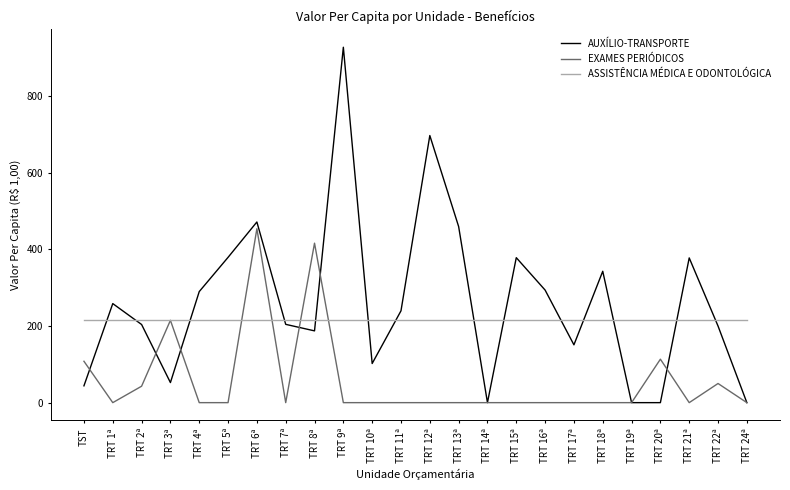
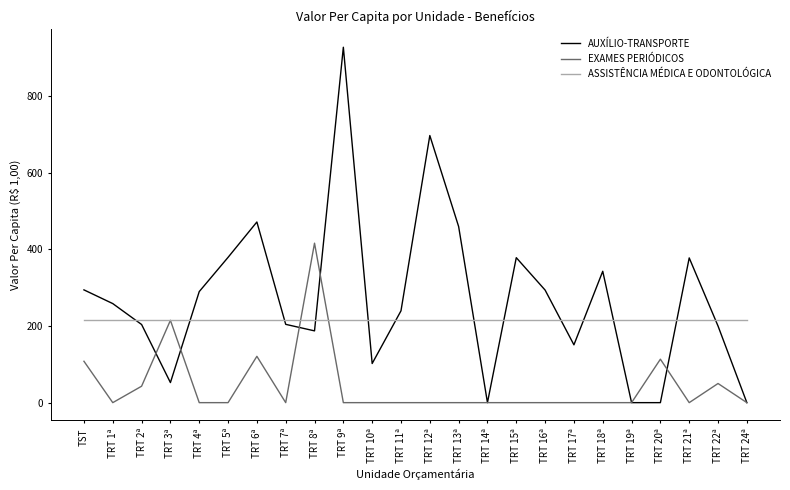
  {
    "AUXÍLIO-TRANSPORTE": {
-     "TST": 40,
+     "TST": 290,
      "TRT 1ª": 260,
      "TRT 2ª": 200,
      "TRT 3ª": 50,
      "TRT 4ª": 290,
      "TRT 5ª": 380,
      "TRT 6ª": 470,
      "TRT 7ª": 200,
      "TRT 8ª": 190,
      "TRT 9ª": 930,
      "TRT 10ª": 100,
      "TRT 11ª": 240,
      "TRT 12ª": 700,
      "TRT 13ª": 460,
      "TRT 15ª": 380,
      "TRT 16ª": 290,
      "TRT 17ª": 150,
      "TRT 18ª": 340,
      "TRT 20ª": 0,
      "TRT 21ª": 380,
      "TRT 22ª": 200
    },
    "EXAMES PERIÓDICOS": {
      "TST": 110,
      "TRT 1ª": 0,
      "TRT 2ª": 40,
      "TRT 4ª": 0,
      "TRT 5ª": 0,
-     "TRT 6ª": 450,
+     "TRT 6ª": 120,
      "TRT 7ª": 0,
      "TRT 8ª": 420,
      "TRT 9ª": 0,
      "TRT 10ª": 0,
      "TRT 11ª": 0,
      "TRT 12ª": 0,
      "TRT 13ª": 0,
      "TRT 15ª": 0,
      "TRT 16ª": 0,
      "TRT 17ª": 0,
      "TRT 18ª": 0,
      "TRT 20ª": 110,
      "TRT 21ª": 0,
      "TRT 22ª": 50
    },
    "ASSISTÊNCIA MÉDICA E ODONTOLÓGICA": {
      "TST": 220,
      "TRT 1ª": 220,
      "TRT 2ª": 220,
      "TRT 4ª": 220,
      "TRT 5ª": 220,
      "TRT 6ª": 220,
      "TRT 7ª": 220,
      "TRT 8ª": 220,
      "TRT 9ª": 220,
      "TRT 10ª": 220,
      "TRT 11ª": 220,
      "TRT 12ª": 220,
      "TRT 13ª": 220,
      "TRT 14ª": 220,
      "TRT 15ª": 220,
      "TRT 16ª": 220,
      "TRT 17ª": 220,
      "TRT 18ª": 220,
      "TRT 19ª": 220,
      "TRT 20ª": 220,
      "TRT 21ª": 220,
      "TRT 22ª": 220,
      "TRT 24ª": 220
    }
  }
